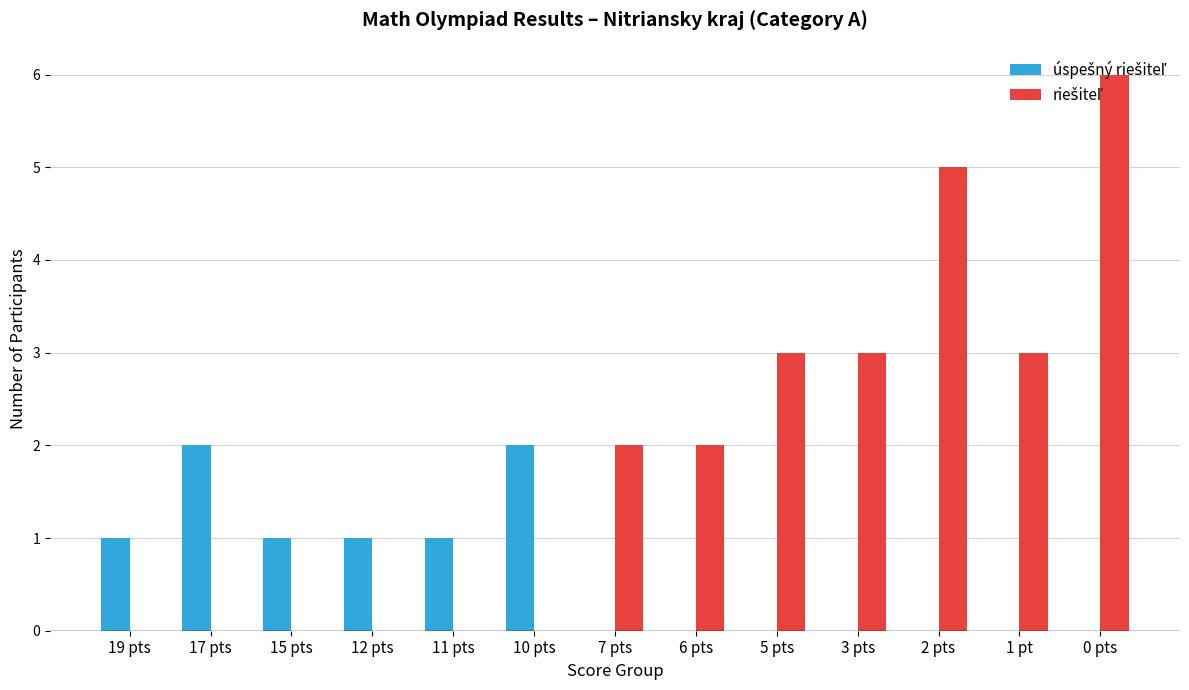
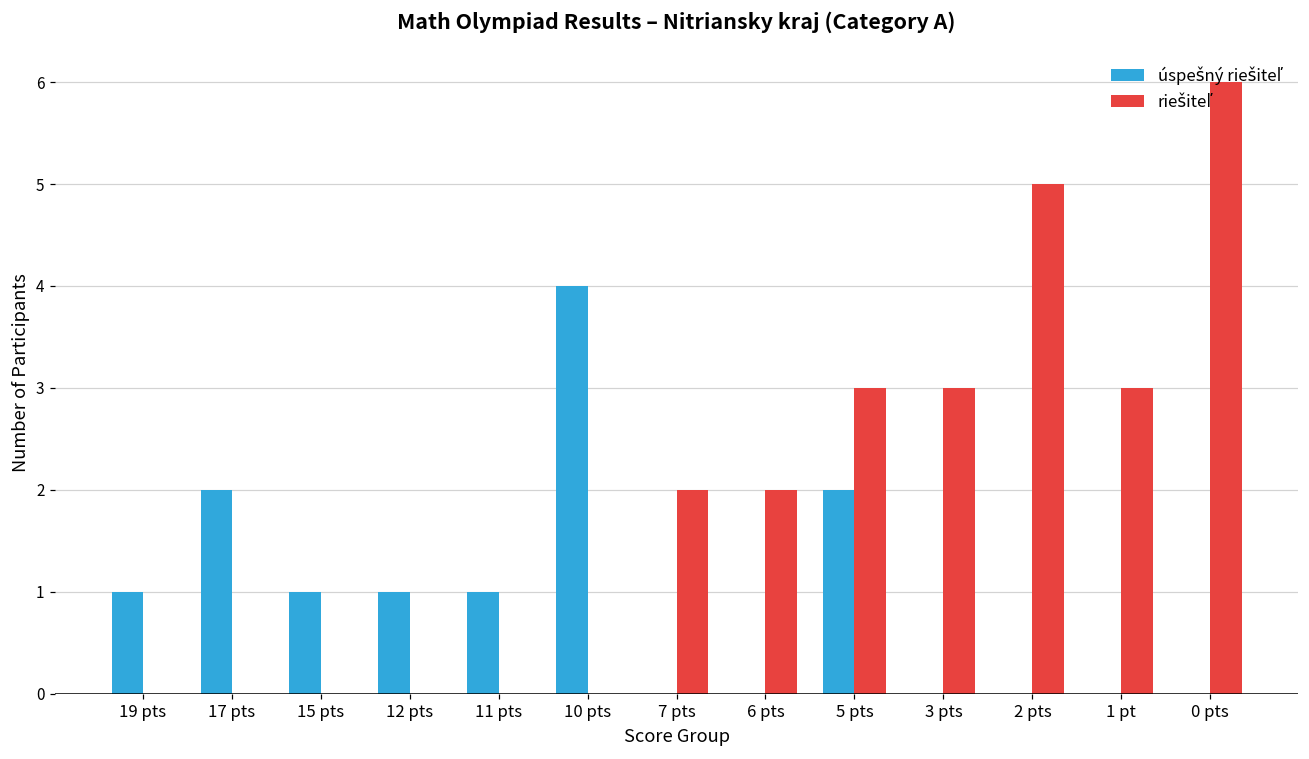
  {
    "úspešný riešiteľ": {
      "19 pts": 1,
      "17 pts": 2,
      "15 pts": 1,
      "12 pts": 1,
      "11 pts": 1,
-     "10 pts": 2,
+     "10 pts": 4,
      "7 pts": 0,
      "6 pts": 0,
-     "5 pts": 0,
+     "5 pts": 2,
      "3 pts": 0,
      "2 pts": 0,
      "1 pt": 0,
      "0 pts": 0
    },
    "riešiteľ": {
      "19 pts": 0,
      "17 pts": 0,
      "15 pts": 0,
      "12 pts": 0,
      "11 pts": 0,
      "10 pts": 0,
      "7 pts": 2,
      "6 pts": 2,
      "5 pts": 3,
      "3 pts": 3,
      "2 pts": 5,
      "1 pt": 3,
      "0 pts": 6
    }
  }
